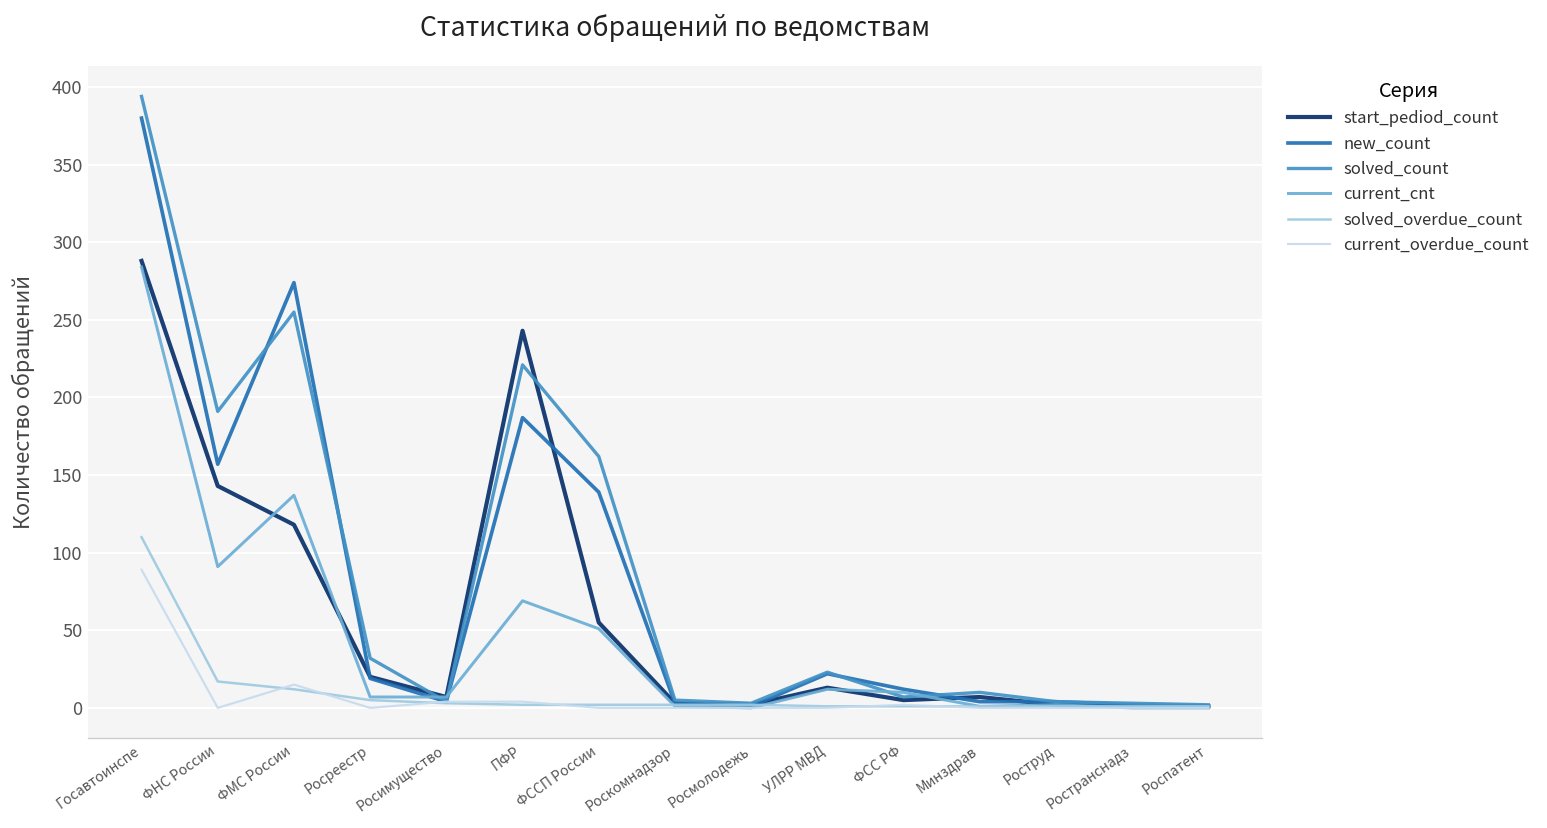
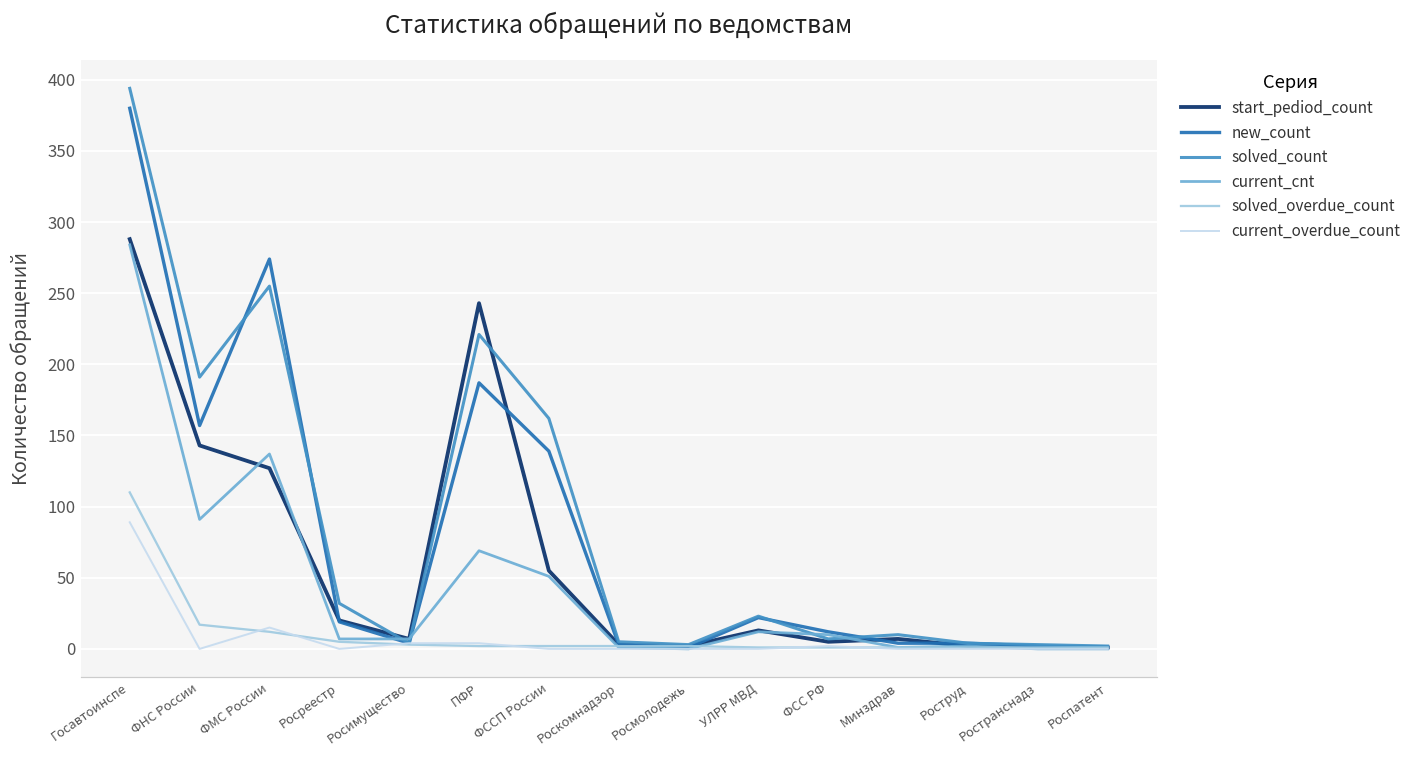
  {
    "start_pediod_count": {
      "Госавтоинспе": 288,
      "ФНС России": 143,
-     "ФМС России": 118,
+     "ФМС России": 127,
      "ПФР": 243,
      "ФССП России": 55,
      "ФСС РФ": 5,
      "Минздрав": 7
    }
  }
